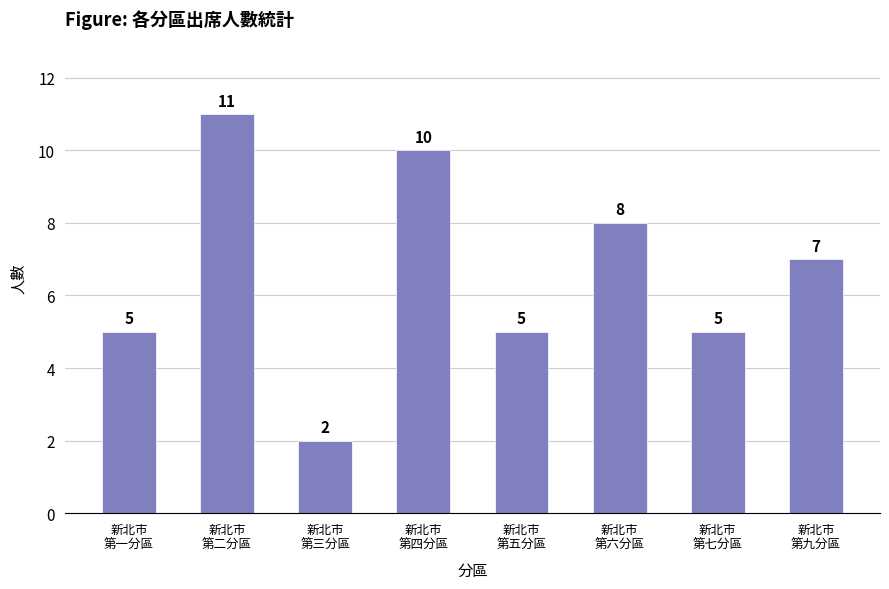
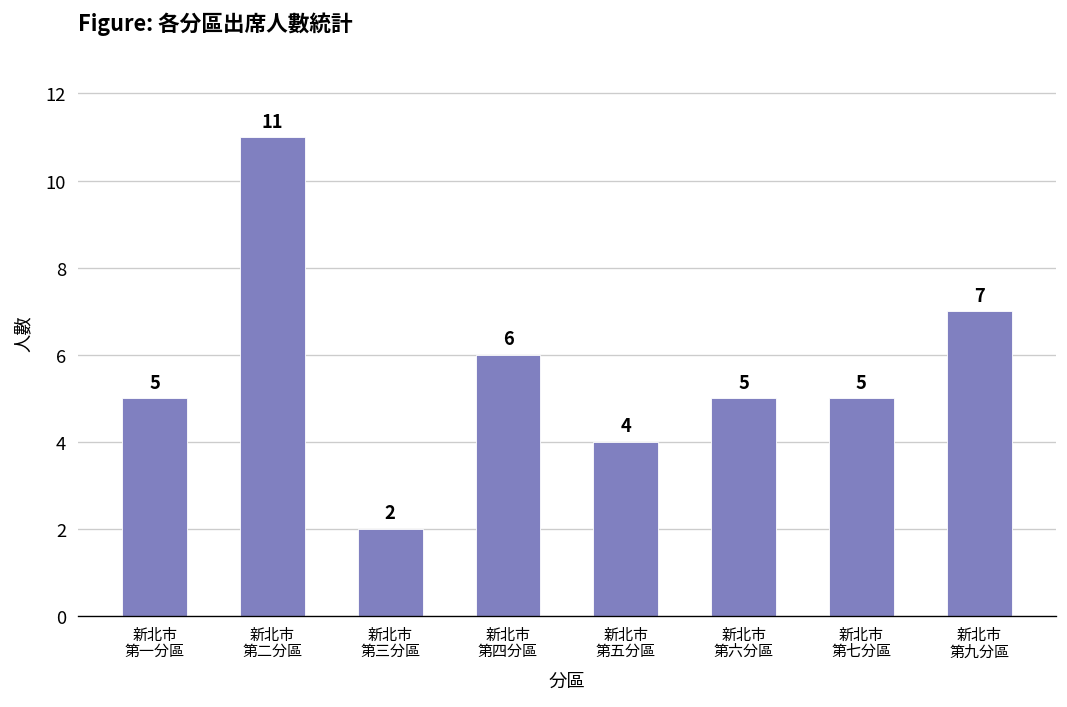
  {
    "新北市 第一分區": 5,
    "新北市 第二分區": 11,
    "新北市 第三分區": 2,
-   "新北市 第四分區": 10,
-   "新北市 第五分區": 5,
-   "新北市 第六分區": 8,
+   "新北市 第四分區": 6,
+   "新北市 第五分區": 4,
+   "新北市 第六分區": 5,
    "新北市 第七分區": 5,
    "新北市 第九分區": 7
  }
